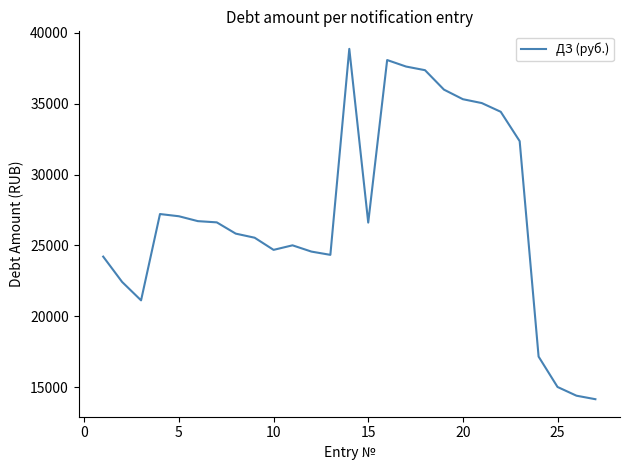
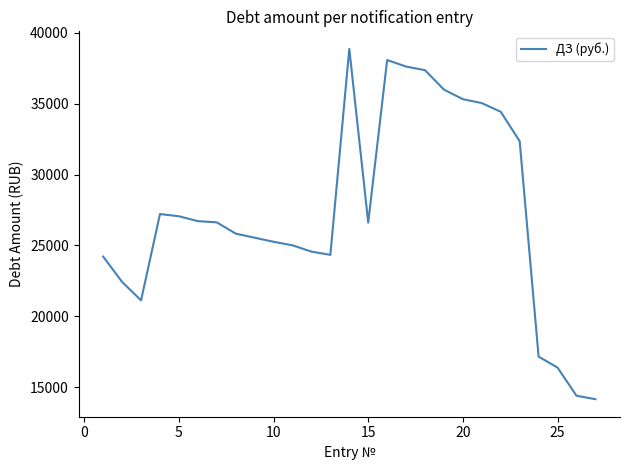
  {
    "5": 27100,
-   "10": 24700,
+   "10": 25300,
    "15": 26600,
    "20": 35300,
-   "25": 15000
+   "25": 16400
  }
